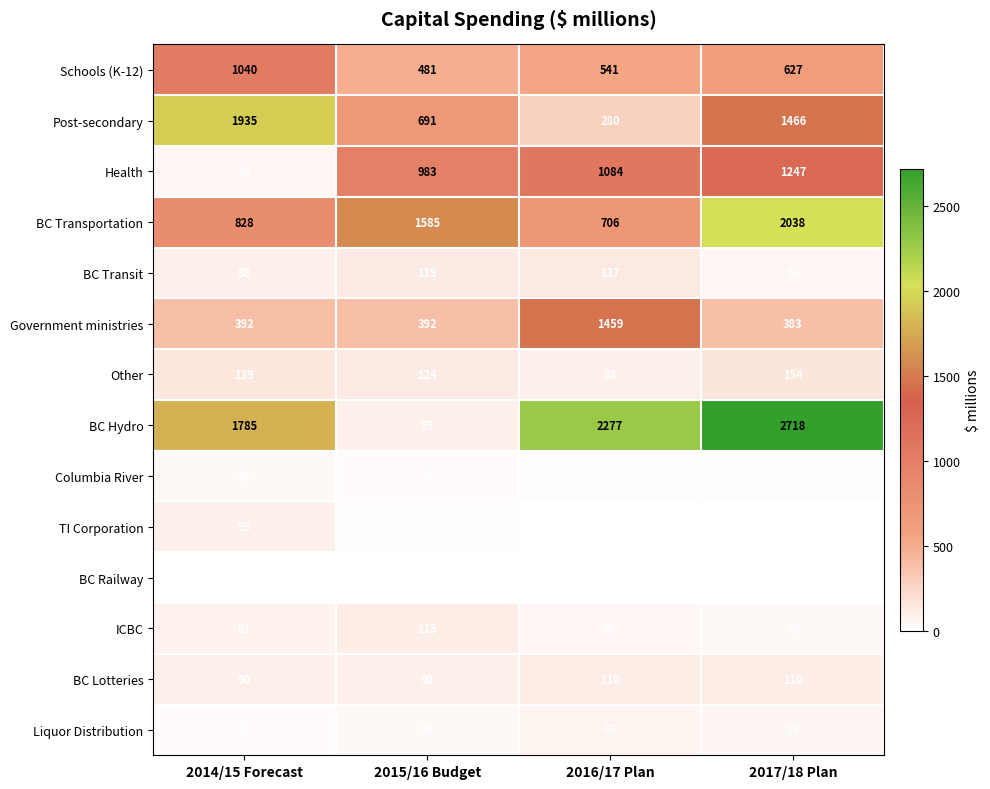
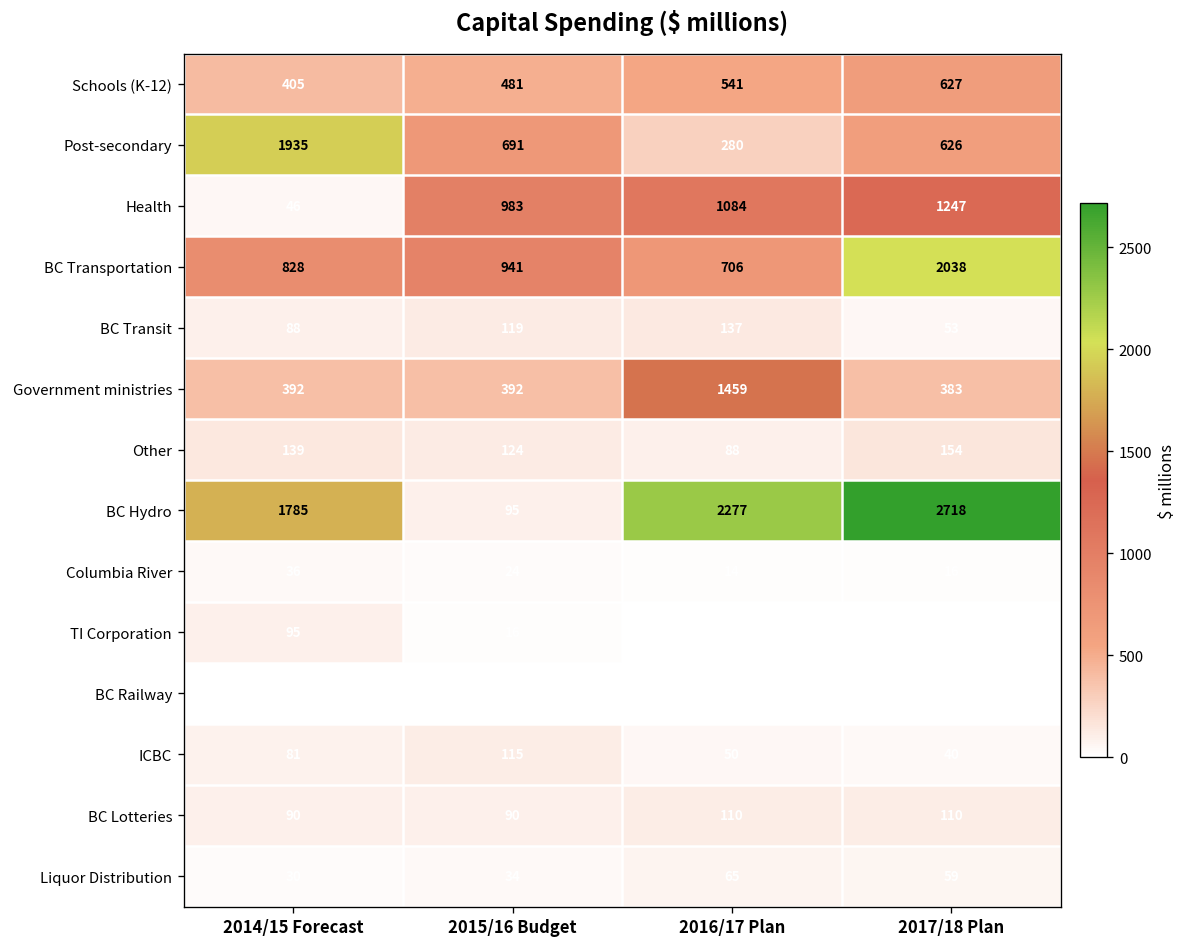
  {
    "Schools (K-12)": {
-     "2014/15 Forecast": 1040,
+     "2014/15 Forecast": 405,
      "2015/16 Budget": 481,
      "2016/17 Plan": 541,
      "2017/18 Plan": 627
    },
    "Post-secondary": {
      "2014/15 Forecast": 1935,
      "2015/16 Budget": 691,
      "2016/17 Plan": 280,
-     "2017/18 Plan": 1466
+     "2017/18 Plan": 626
    },
    "Health": {
      "2015/16 Budget": 983,
      "2016/17 Plan": 1084,
      "2017/18 Plan": 1247
    },
    "BC Transportation": {
      "2014/15 Forecast": 828,
-     "2015/16 Budget": 1585,
+     "2015/16 Budget": 941,
      "2016/17 Plan": 706,
      "2017/18 Plan": 2038
    },
    "Government ministries": {
      "2014/15 Forecast": 392,
      "2015/16 Budget": 392,
      "2016/17 Plan": 1459,
      "2017/18 Plan": 383
    },
    "BC Hydro": {
      "2014/15 Forecast": 1785,
      "2016/17 Plan": 2277,
      "2017/18 Plan": 2718
    }
  }
